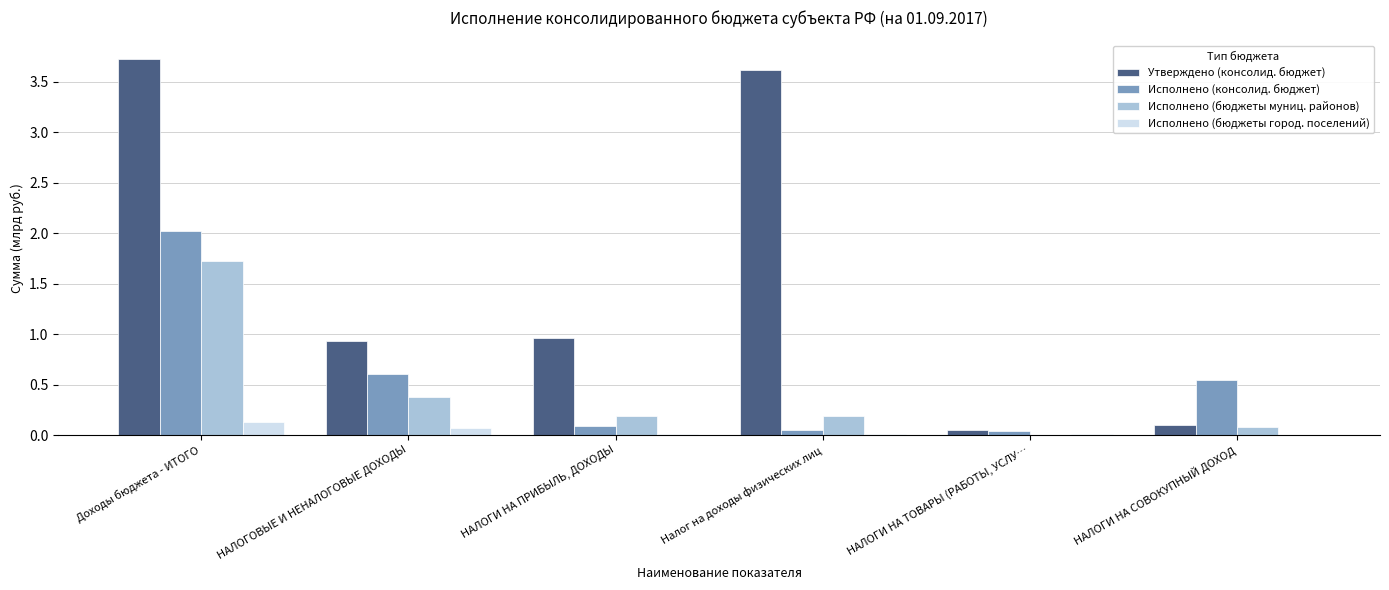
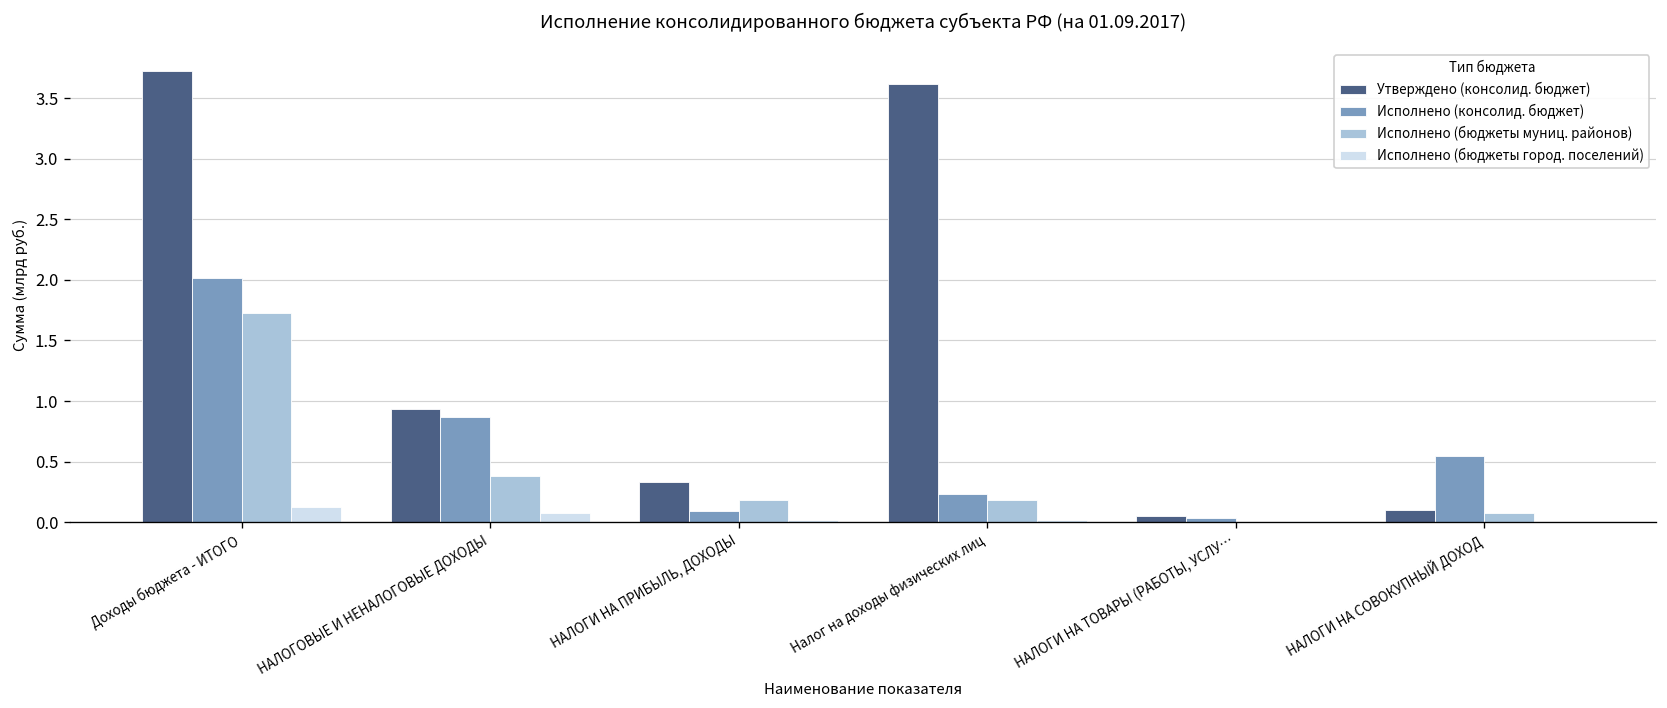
  {
    "Утверждено (консолид. бюджет)": {
      "Доходы бюджета - ИТОГО": 3.73,
      "НАЛОГОВЫЕ И НЕНАЛОГОВЫЕ ДОХОДЫ": 0.94,
-     "НАЛОГИ НА ПРИБЫЛЬ, ДОХОДЫ": 0.96,
+     "НАЛОГИ НА ПРИБЫЛЬ, ДОХОДЫ": 0.33,
      "Налог на доходы физических лиц": 3.62,
      "НАЛОГИ НА ТОВАРЫ (РАБОТЫ, УСЛУ…": 0.05,
      "НАЛОГИ НА СОВОКУПНЫЙ ДОХОД": 0.10
    },
    "Исполнено (консолид. бюджет)": {
      "Доходы бюджета - ИТОГО": 2.02,
-     "НАЛОГОВЫЕ И НЕНАЛОГОВЫЕ ДОХОДЫ": 0.61,
+     "НАЛОГОВЫЕ И НЕНАЛОГОВЫЕ ДОХОДЫ": 0.87,
      "НАЛОГИ НА ПРИБЫЛЬ, ДОХОДЫ": 0.09,
-     "Налог на доходы физических лиц": 0.05,
+     "Налог на доходы физических лиц": 0.23,
      "НАЛОГИ НА ТОВАРЫ (РАБОТЫ, УСЛУ…": 0.04,
      "НАЛОГИ НА СОВОКУПНЫЙ ДОХОД": 0.54
    }
  }
